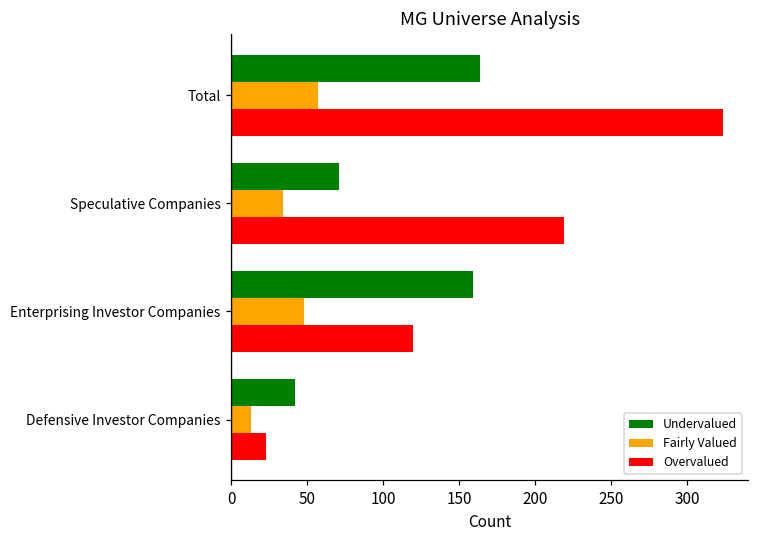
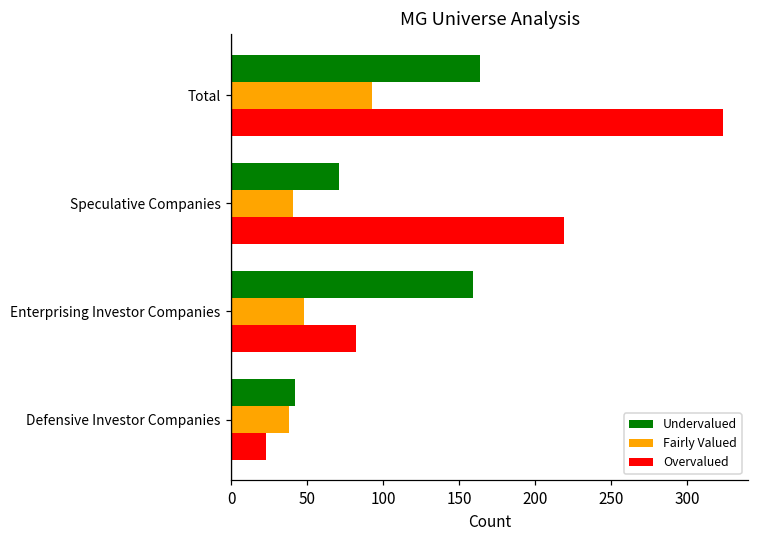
  {
    "Undervalued": {
      "Total": 164,
      "Speculative Companies": 71,
      "Enterprising Investor Companies": 159,
      "Defensive Investor Companies": 42
    },
    "Fairly Valued": {
-     "Total": 57,
-     "Speculative Companies": 34,
+     "Total": 93,
+     "Speculative Companies": 41,
      "Enterprising Investor Companies": 48,
-     "Defensive Investor Companies": 13
+     "Defensive Investor Companies": 38
    },
    "Overvalued": {
      "Total": 324,
      "Speculative Companies": 219,
-     "Enterprising Investor Companies": 120,
+     "Enterprising Investor Companies": 82,
      "Defensive Investor Companies": 23
    }
  }
